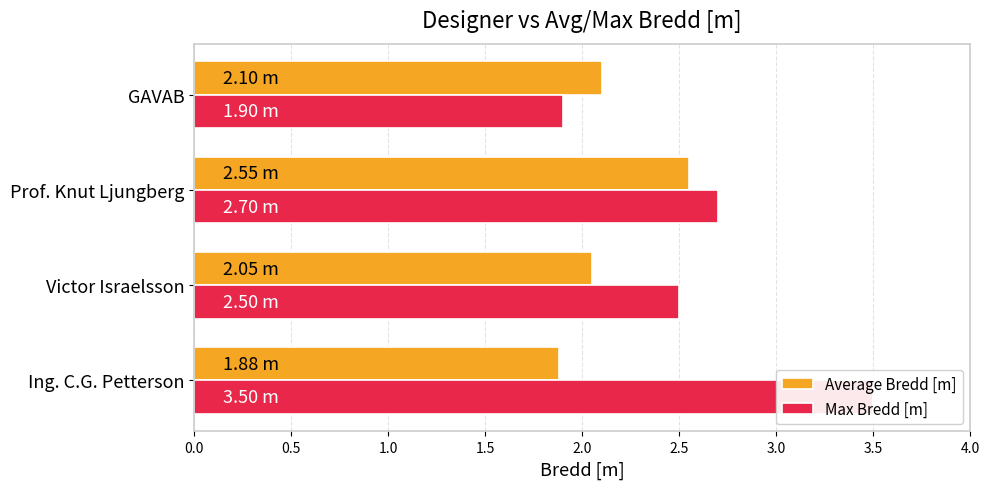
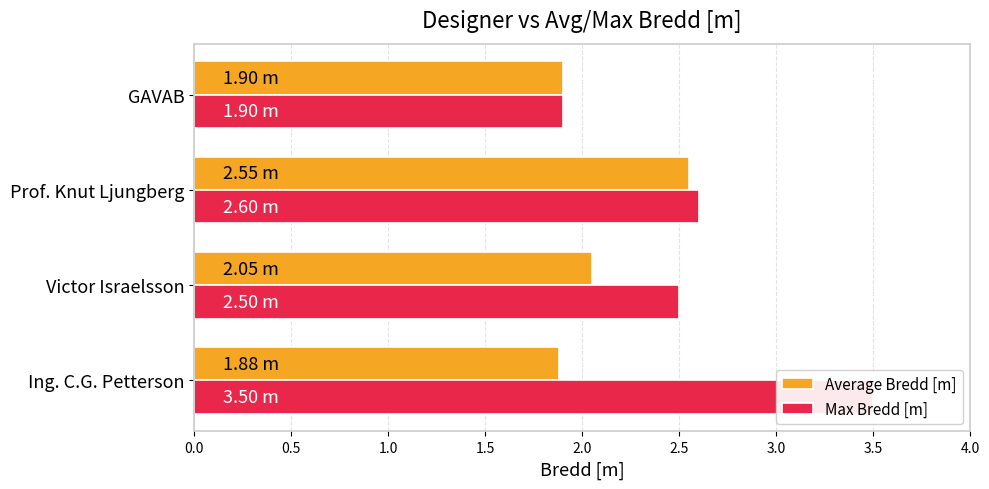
  {
    "Average Bredd [m]": {
-     "GAVAB": 2.10,
+     "GAVAB": 1.90,
      "Prof. Knut Ljungberg": 2.55,
      "Victor Israelsson": 2.05,
      "Ing. C.G. Petterson": 1.88
    },
    "Max Bredd [m]": {
      "GAVAB": 1.90,
-     "Prof. Knut Ljungberg": 2.70,
+     "Prof. Knut Ljungberg": 2.60,
      "Victor Israelsson": 2.50
    }
  }
